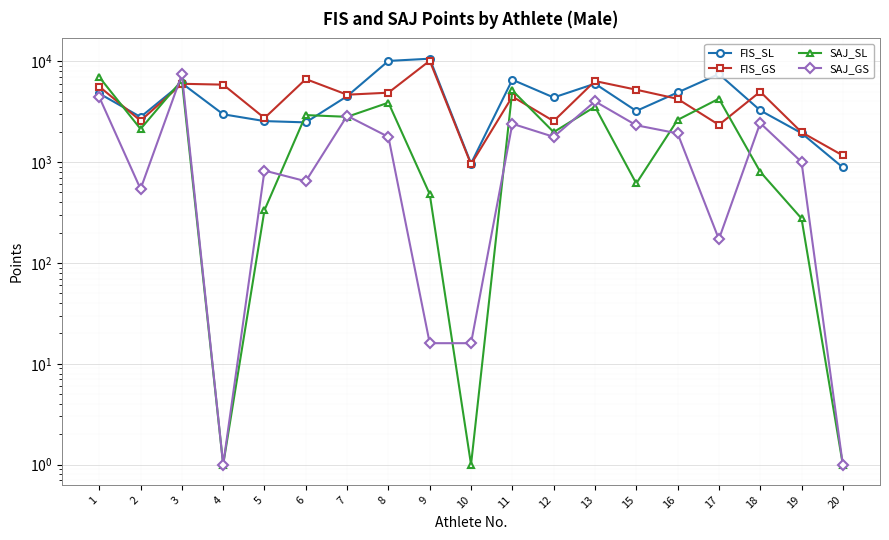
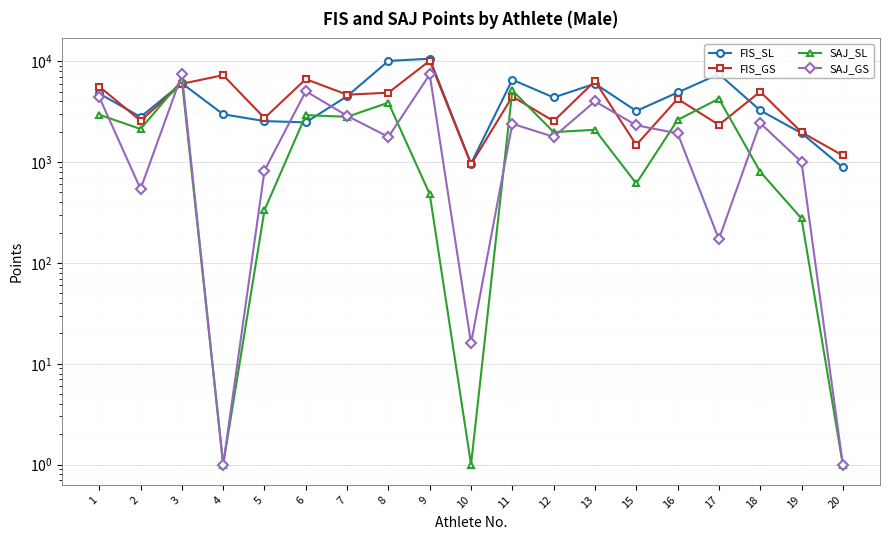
  {
    "FIS_SL": {
      "1": 5000,
      "2": 2800,
      "4": 3000,
      "5": 2600,
      "6": 2500,
      "8": 10000,
      "11": 7000,
      "12": 4400,
      "13": 6000,
      "15": 3200,
      "16": 5000,
      "18": 3300,
      "20": 900
    },
    "FIS_GS": {
      "1": 6000,
      "2": 2600,
-     "4": 6000,
+     "4": 7000,
      "5": 2700,
      "6": 7000,
      "8": 5000,
      "11": 4000,
      "12": 2600,
      "13": 6000,
-     "15": 5000,
+     "15": 1500,
      "16": 4200,
      "17": 2300,
      "18": 5000,
      "20": 1200
    },
    "SAJ_SL": {
-     "1": 7000,
+     "1": 3000,
      "2": 2100,
      "3": 6000,
      "5": 330,
      "6": 2900,
      "8": 3900,
      "9": 500,
      "10": 1,
      "11": 5000,
      "12": 2000,
-     "13": 3500,
+     "13": 2100,
      "15": 600,
      "16": 2600,
      "17": 4300,
      "18": 800,
      "19": 280
    },
    "SAJ_GS": {
      "1": 4000,
      "2": 500,
      "3": 7000,
      "5": 800,
-     "6": 600,
+     "6": 5000,
      "8": 1800,
-     "9": 16,
+     "9": 7000,
      "10": 16,
      "11": 2400,
      "12": 1800,
      "13": 4000,
      "15": 2300,
      "16": 1900,
      "17": 170,
      "18": 2400,
      "19": 1000
    }
  }
